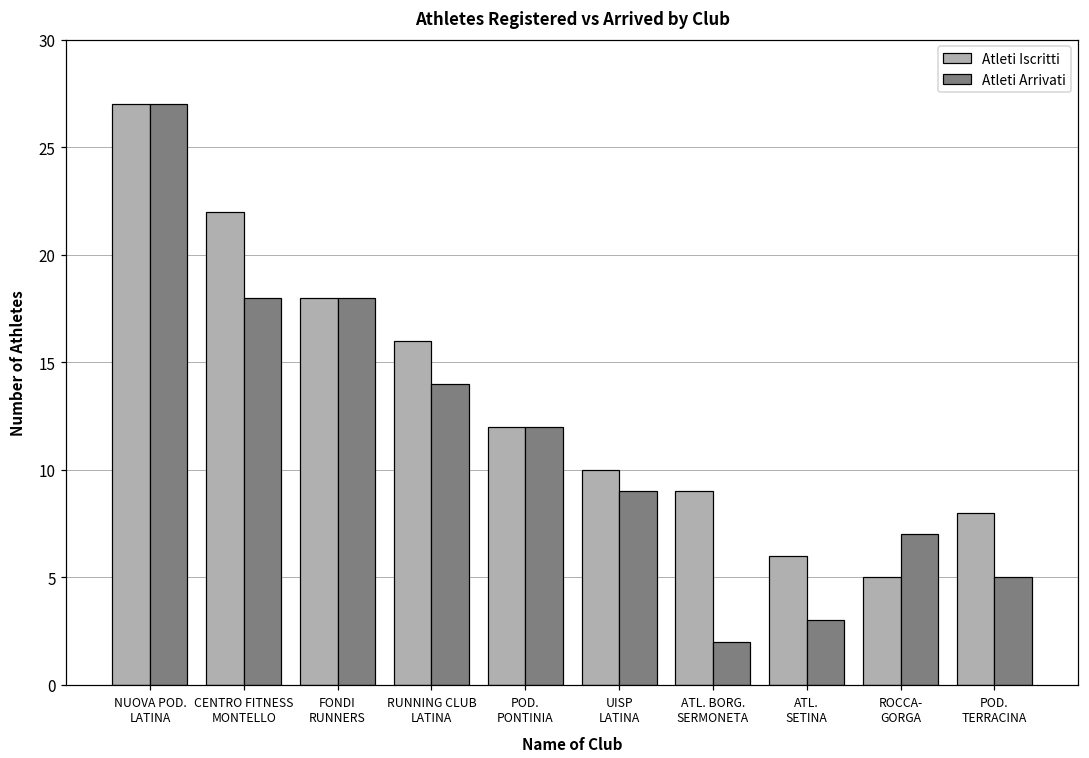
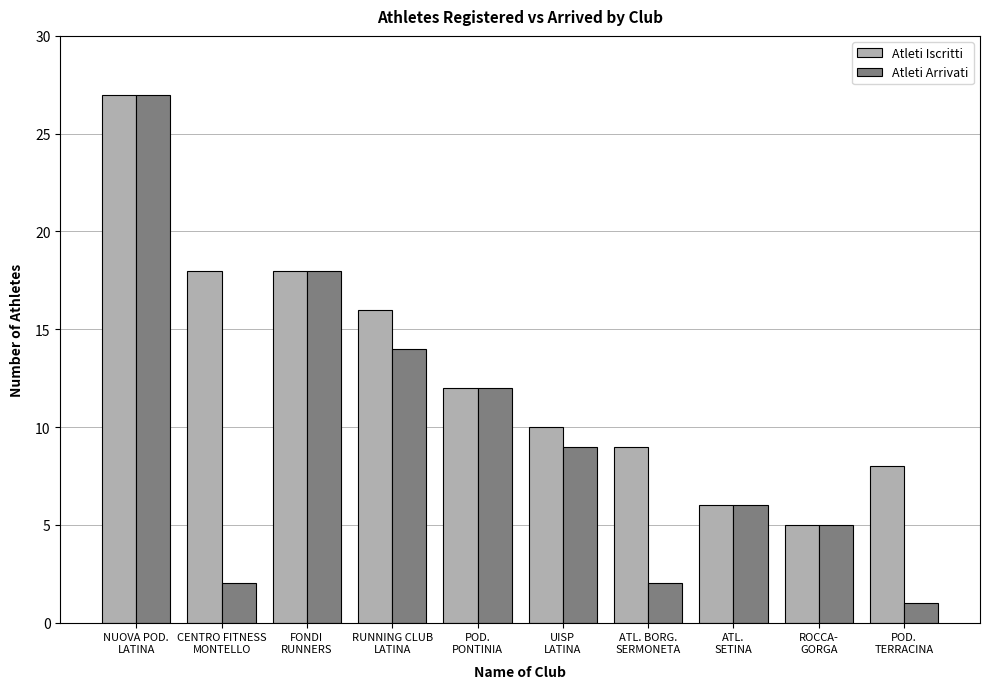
  {
    "Atleti Iscritti": {
      "NUOVA POD. LATINA": 27,
-     "CENTRO FITNESS MONTELLO": 22,
+     "CENTRO FITNESS MONTELLO": 18,
      "FONDI RUNNERS": 18,
      "RUNNING CLUB LATINA": 16,
      "POD. PONTINIA": 12,
      "UISP LATINA": 10,
      "ATL. BORG. SERMONETA": 9,
      "ATL. SETINA": 6,
      "ROCCA- GORGA": 5,
      "POD. TERRACINA": 8
    },
    "Atleti Arrivati": {
      "NUOVA POD. LATINA": 27,
-     "CENTRO FITNESS MONTELLO": 18,
+     "CENTRO FITNESS MONTELLO": 2,
      "FONDI RUNNERS": 18,
      "RUNNING CLUB LATINA": 14,
      "POD. PONTINIA": 12,
      "UISP LATINA": 9,
      "ATL. BORG. SERMONETA": 2,
-     "ATL. SETINA": 3,
-     "ROCCA- GORGA": 7,
-     "POD. TERRACINA": 5
+     "ATL. SETINA": 6,
+     "ROCCA- GORGA": 5,
+     "POD. TERRACINA": 1
    }
  }
